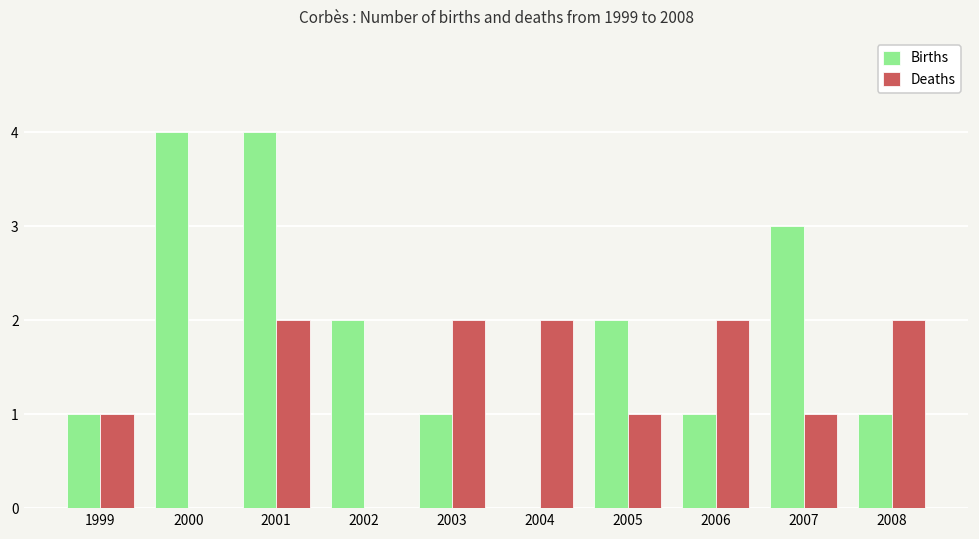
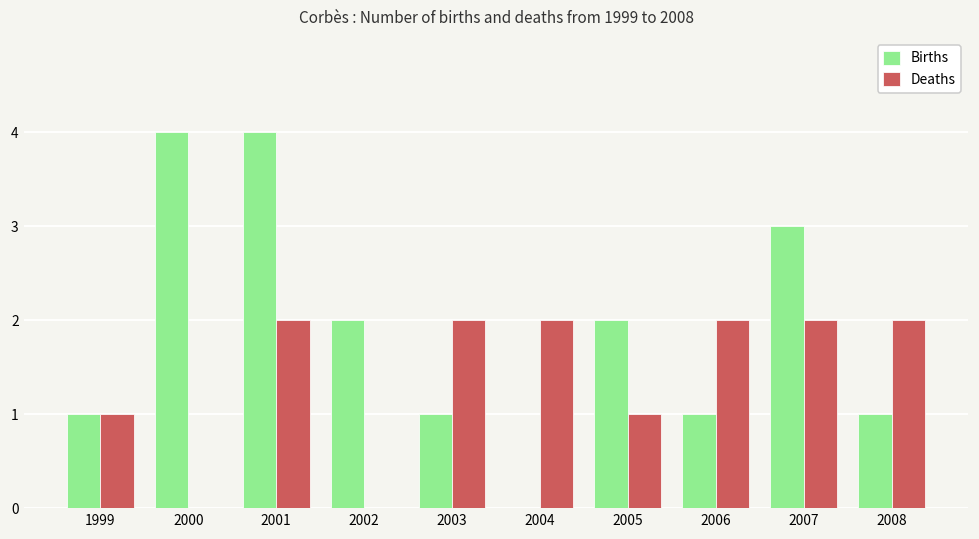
  {
    "Births": {
      "1999": 1,
      "2000": 4,
      "2001": 4,
      "2002": 2,
      "2003": 1,
      "2004": 0,
      "2005": 2,
      "2006": 1,
      "2007": 3,
      "2008": 1
    },
    "Deaths": {
      "1999": 1,
      "2000": 0,
      "2001": 2,
      "2002": 0,
      "2003": 2,
      "2004": 2,
      "2005": 1,
      "2006": 2,
-     "2007": 1,
+     "2007": 2,
      "2008": 2
    }
  }
